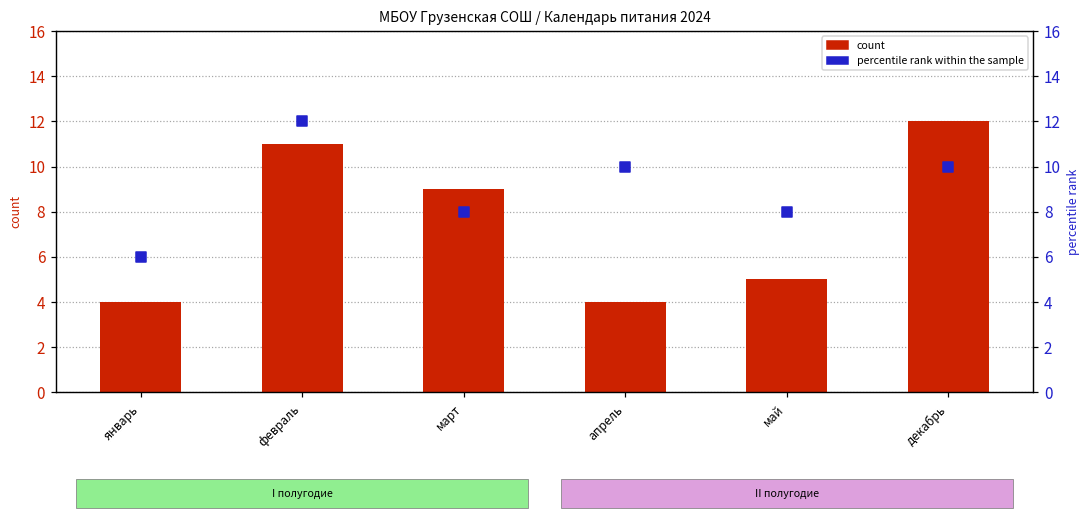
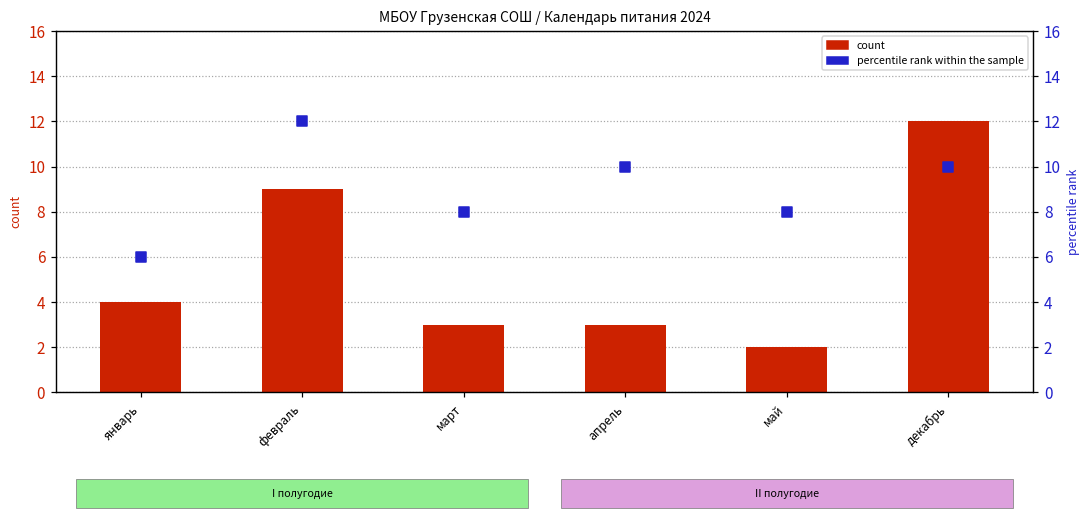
  {
    "count": {
      "январь": 4,
-     "февраль": 11,
-     "март": 9,
-     "апрель": 4,
-     "май": 5,
+     "февраль": 9,
+     "март": 3,
+     "апрель": 3,
+     "май": 2,
      "декабрь": 12
    }
  }
